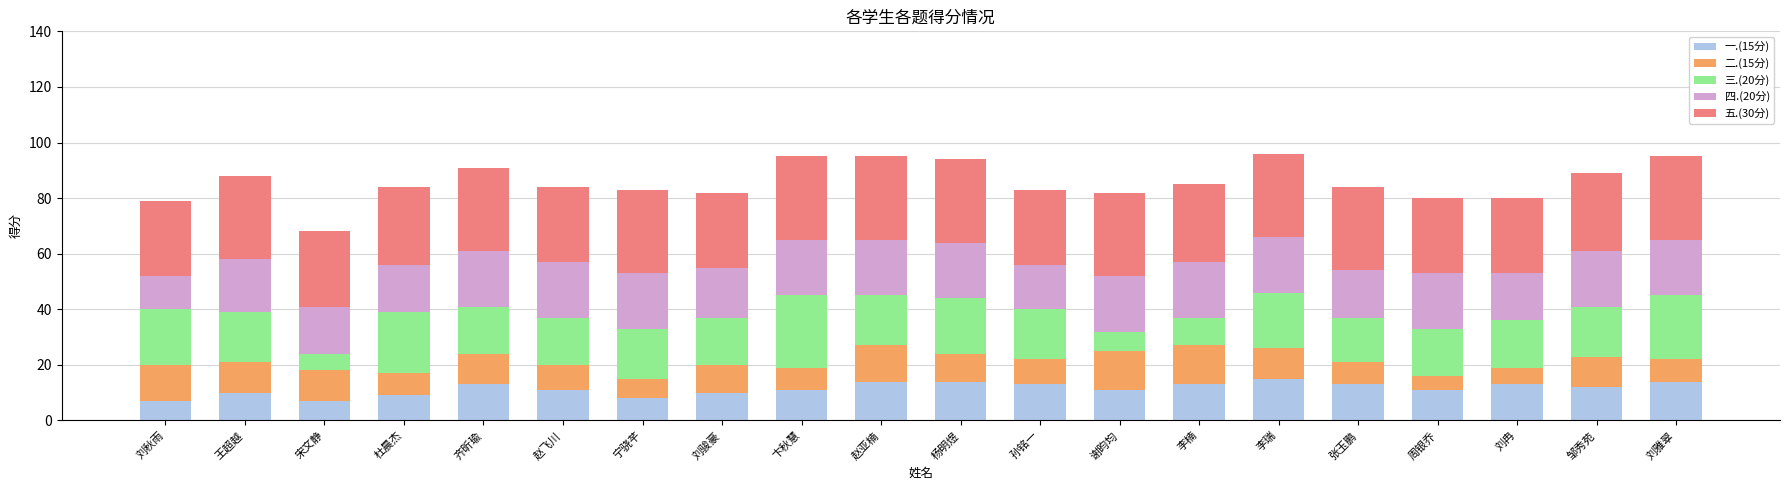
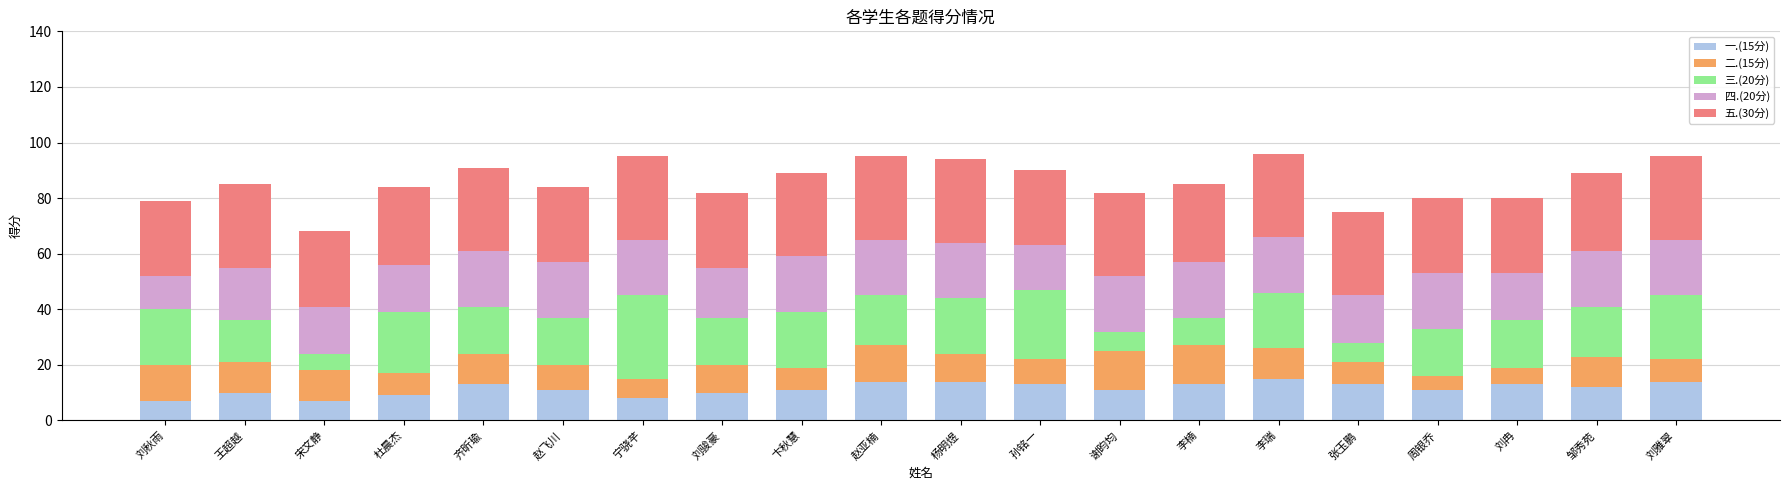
  {
    "三.(20分)": {
      "刘秋雨": 20,
-     "王超越": 18,
+     "王超越": 15,
      "宋文静": 6,
      "杜晨杰": 22,
      "齐昕瑜": 17,
      "赵飞川": 17,
-     "宁骁芊": 18,
+     "宁骁芊": 30,
      "刘骏豪": 17,
-     "卞秋慧": 26,
+     "卞秋慧": 20,
      "赵亚楠": 18,
      "杨明煜": 20,
-     "孙铭一": 18,
+     "孙铭一": 25,
      "谢昀均": 7,
      "李楠": 10,
      "李瑞": 20,
-     "张玉鹏": 16,
+     "张玉鹏": 7,
      "周银乔": 17,
      "刘冉": 17,
      "邹秀苑": 18,
      "刘雅翠": 23
    }
  }
